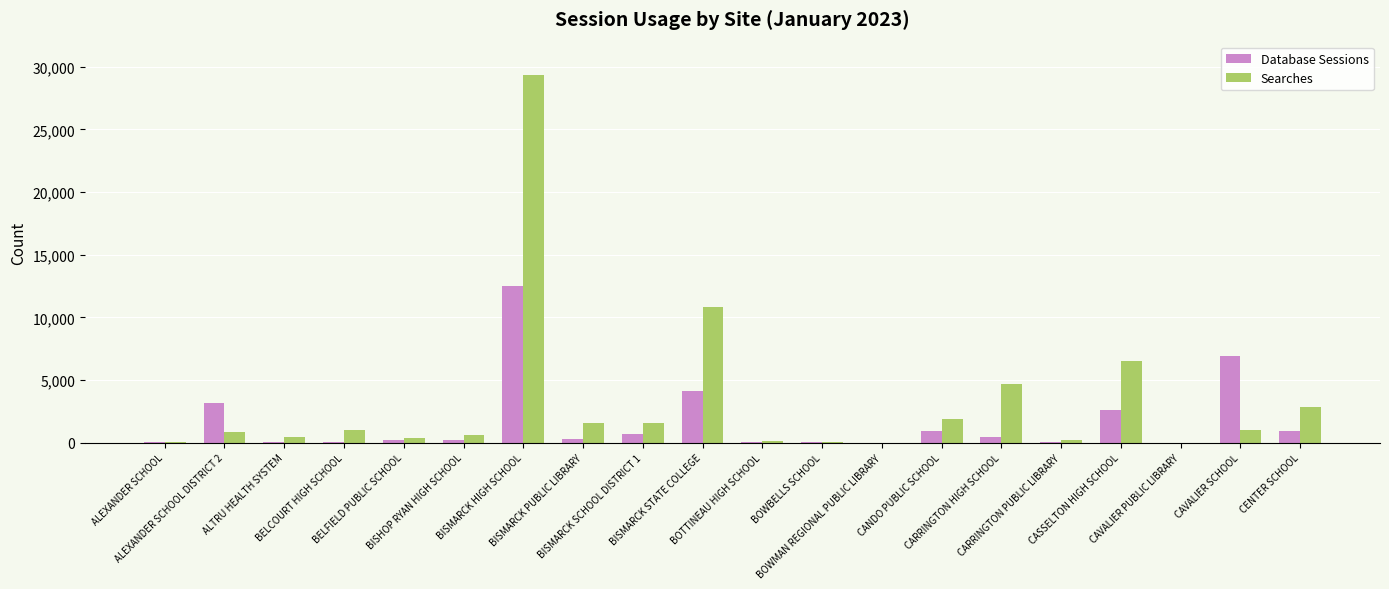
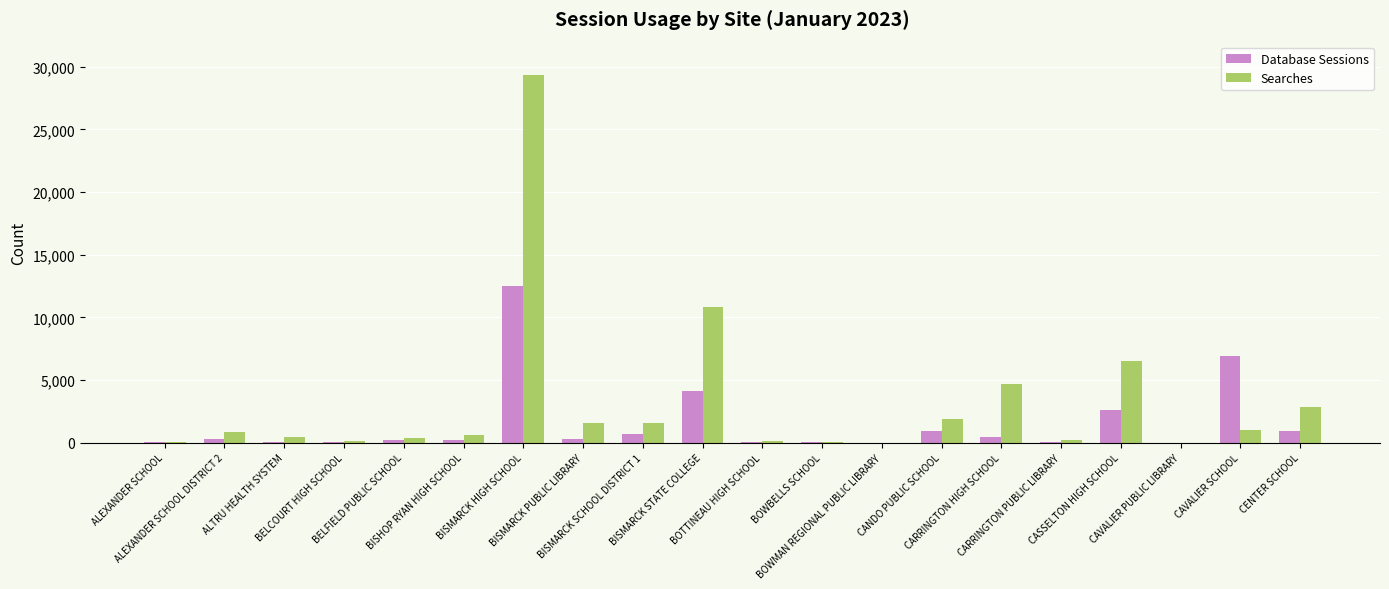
  {
    "Database Sessions": {
-     "ALEXANDER SCHOOL DISTRICT 2": "3,200",
+     "ALEXANDER SCHOOL DISTRICT 2": "300",
      "BISMARCK HIGH SCHOOL": "12,500",
      "BISMARCK PUBLIC LIBRARY": "300",
      "BISMARCK SCHOOL DISTRICT 1": "700",
      "BISMARCK STATE COLLEGE": "4,100",
      "CANDO PUBLIC SCHOOL": "1,000",
      "CARRINGTON HIGH SCHOOL": "400",
      "CASSELTON HIGH SCHOOL": "2,600",
      "CAVALIER SCHOOL": "6,900",
      "CENTER SCHOOL": "1,000"
    },
    "Searches": {
      "ALEXANDER SCHOOL DISTRICT 2": "900",
      "ALTRU HEALTH SYSTEM": "400",
-     "BELCOURT HIGH SCHOOL": "1,000",
+     "BELCOURT HIGH SCHOOL": "100",
      "BELFIELD PUBLIC SCHOOL": "400",
      "BISHOP RYAN HIGH SCHOOL": "600",
      "BISMARCK HIGH SCHOOL": "29,400",
      "BISMARCK PUBLIC LIBRARY": "1,600",
      "BISMARCK SCHOOL DISTRICT 1": "1,500",
      "BISMARCK STATE COLLEGE": "10,800",
      "CANDO PUBLIC SCHOOL": "1,900",
      "CARRINGTON HIGH SCHOOL": "4,700",
      "CASSELTON HIGH SCHOOL": "6,500",
      "CAVALIER SCHOOL": "1,000",
      "CENTER SCHOOL": "2,900"
    }
  }
